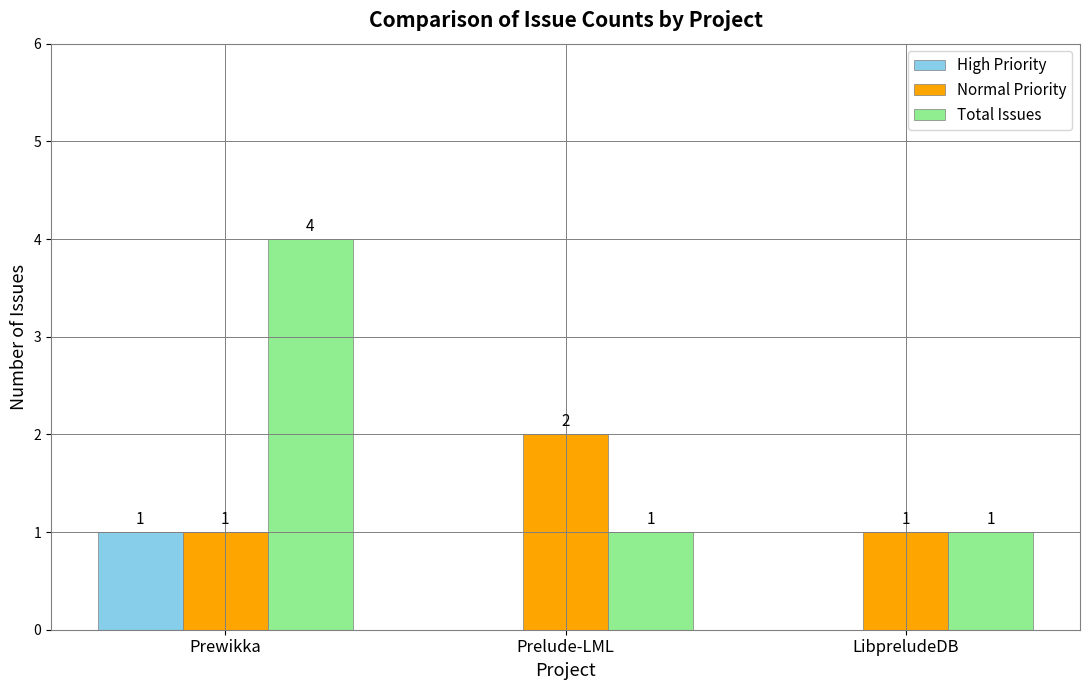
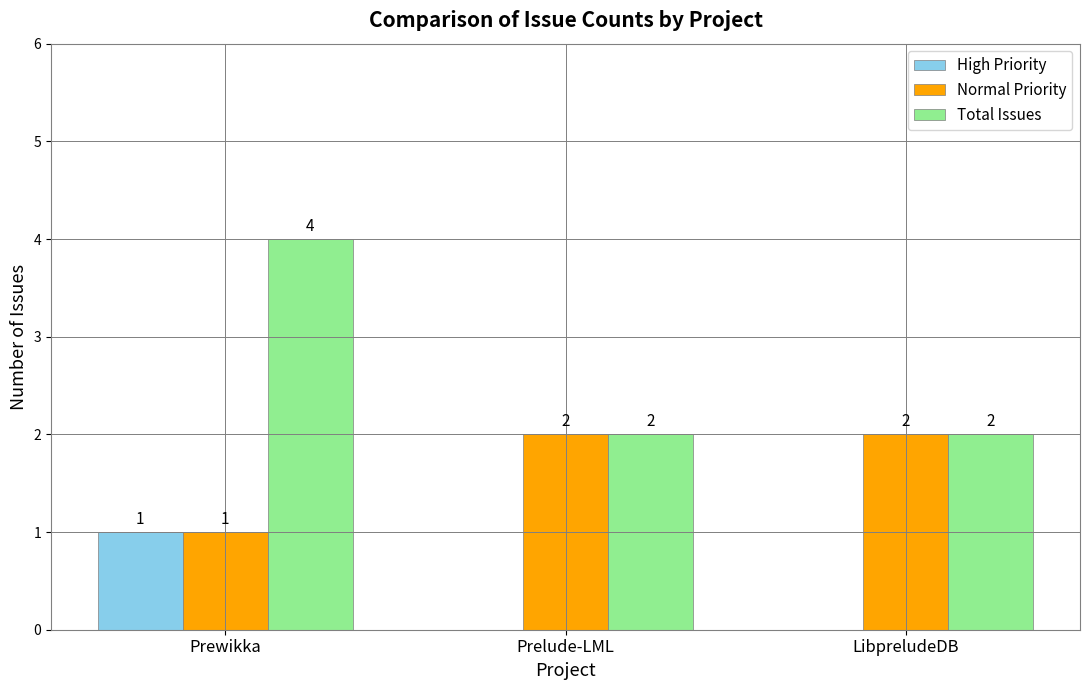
  {
    "High Priority": {
      "Prewikka": 1
    },
    "Normal Priority": {
      "Prewikka": 1,
      "Prelude-LML": 2,
-     "LibpreludeDB": 1
+     "LibpreludeDB": 2
    },
    "Total Issues": {
      "Prewikka": 4,
-     "Prelude-LML": 1,
-     "LibpreludeDB": 1
+     "Prelude-LML": 2,
+     "LibpreludeDB": 2
    }
  }
